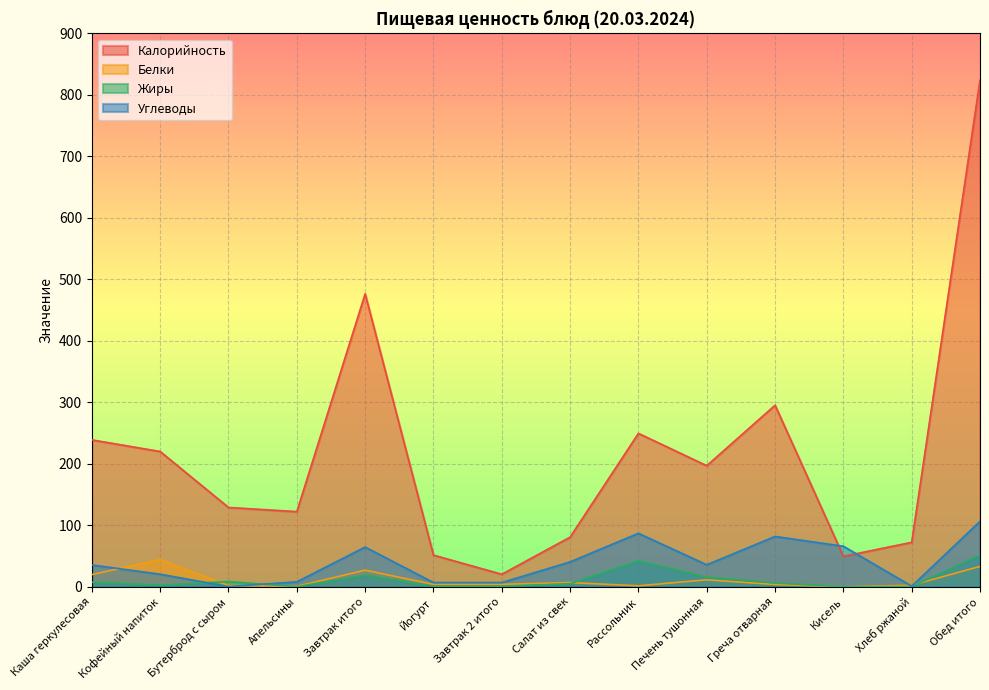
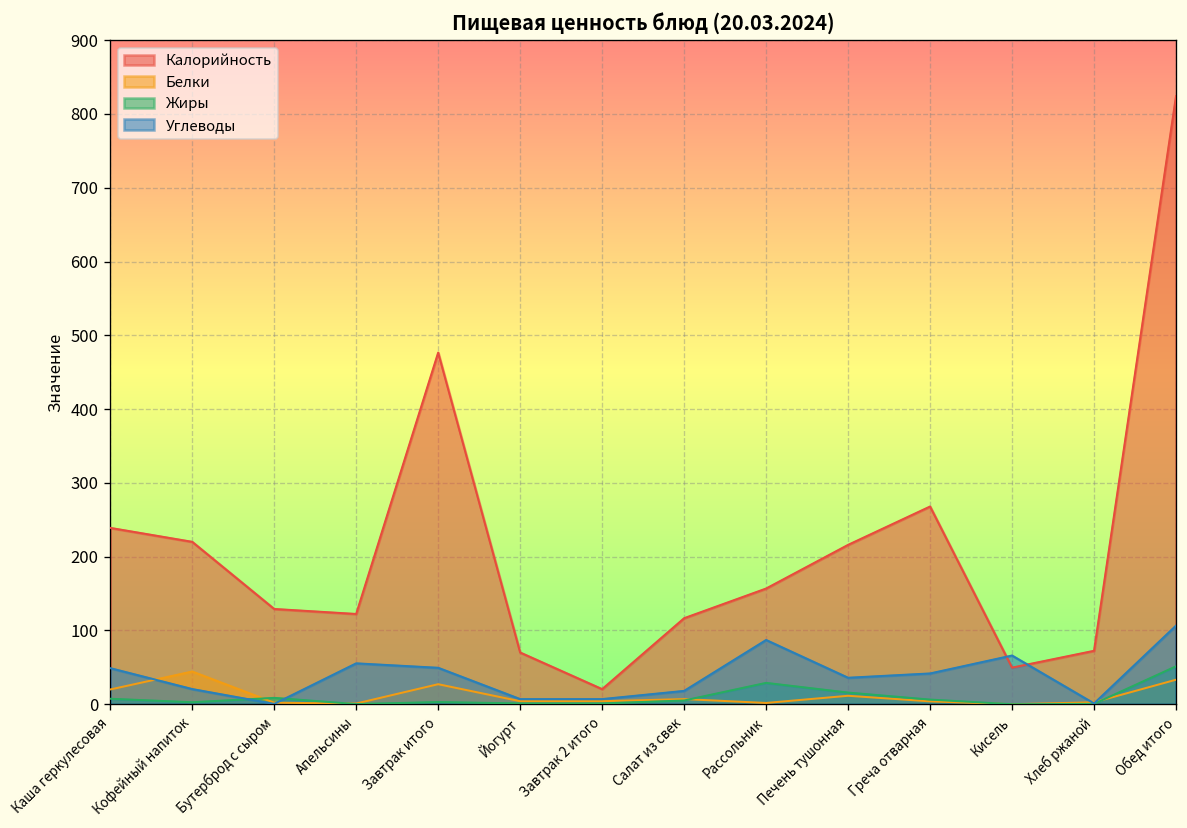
  {
    "Калорийность": {
      "Каша геркулесовая": 240,
      "Кофейный напиток": 220,
      "Бутерброд с сыром": 130,
      "Апельсины": 120,
      "Завтрак итого": 480,
-     "Йогурт": 50,
+     "Йогурт": 70,
      "Завтрак 2 итого": 20,
-     "Салат из свек": 80,
-     "Рассольник": 250,
-     "Печень тушонная": 200,
-     "Греча отварная": 300,
+     "Салат из свек": 120,
+     "Рассольник": 160,
+     "Печень тушонная": 220,
+     "Греча отварная": 270,
      "Кисель": 50,
      "Хлеб ржаной": 70,
      "Обед итого": 820
    },
    "Белки": {
      "Каша геркулесовая": 20,
      "Кофейный напиток": 40,
      "Завтрак итого": 30,
      "Рассольник": 0,
      "Печень тушонная": 10,
      "Обед итого": 30
    },
    "Жиры": {
      "Каша геркулесовая": 10,
      "Кофейный напиток": 0,
      "Бутерброд с сыром": 10,
-     "Завтрак итого": 20,
-     "Рассольник": 40,
+     "Завтрак итого": 0,
+     "Рассольник": 30,
      "Печень тушонная": 20,
      "Обед итого": 50
    },
    "Углеводы": {
-     "Каша геркулесовая": 40,
+     "Каша геркулесовая": 50,
      "Кофейный напиток": 20,
-     "Апельсины": 10,
-     "Завтрак итого": 60,
-     "Салат из свек": 40,
+     "Апельсины": 60,
+     "Завтрак итого": 50,
+     "Салат из свек": 20,
      "Рассольник": 90,
      "Печень тушонная": 40,
-     "Греча отварная": 80,
+     "Греча отварная": 40,
      "Кисель": 70,
      "Обед итого": 110
    }
  }
